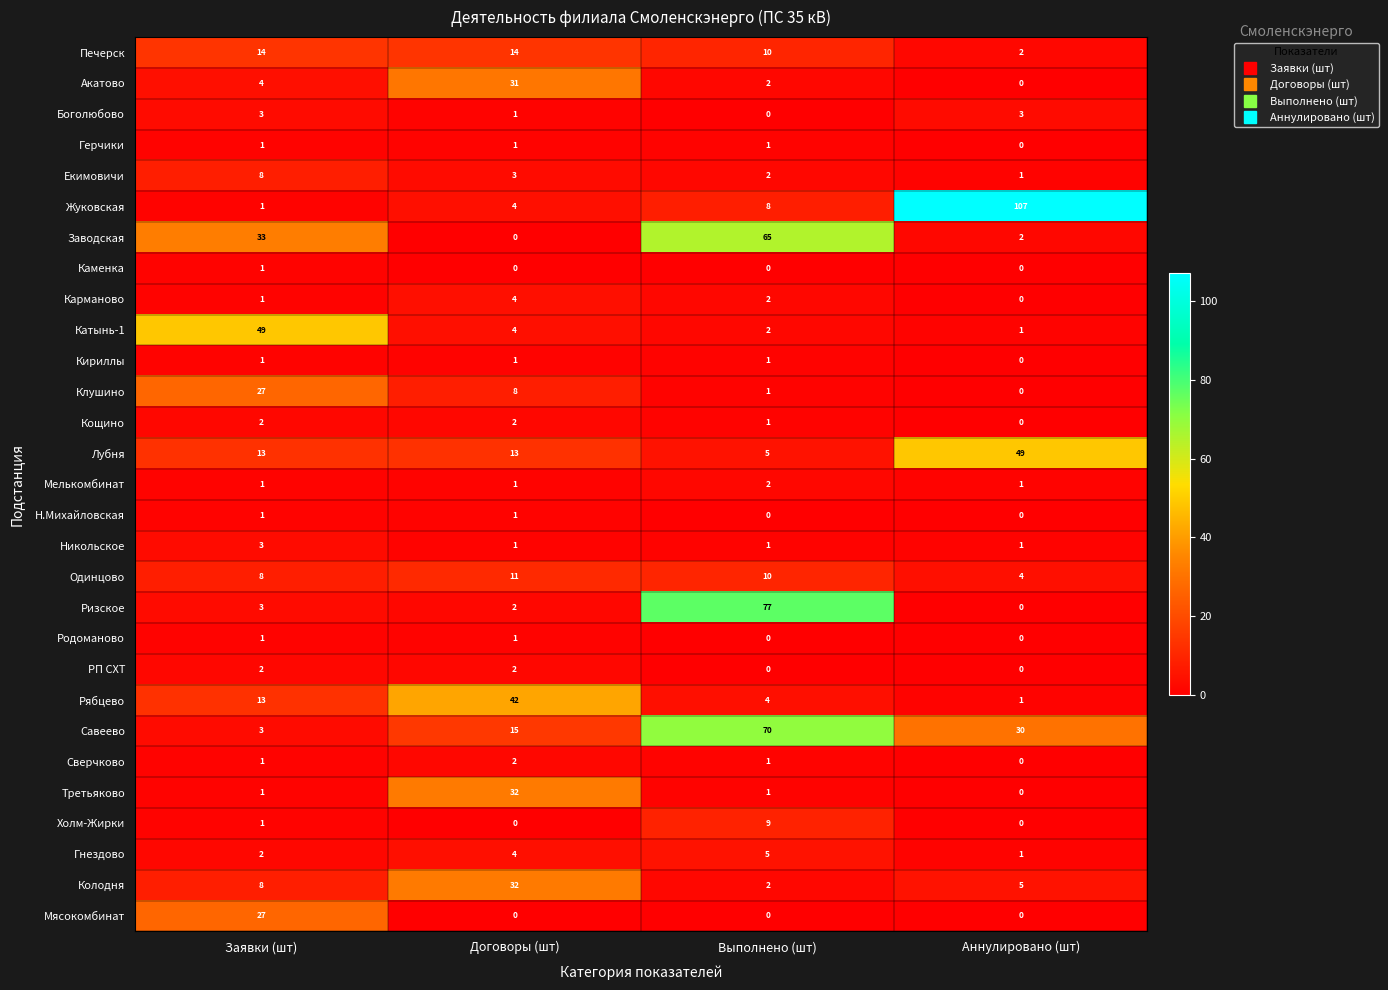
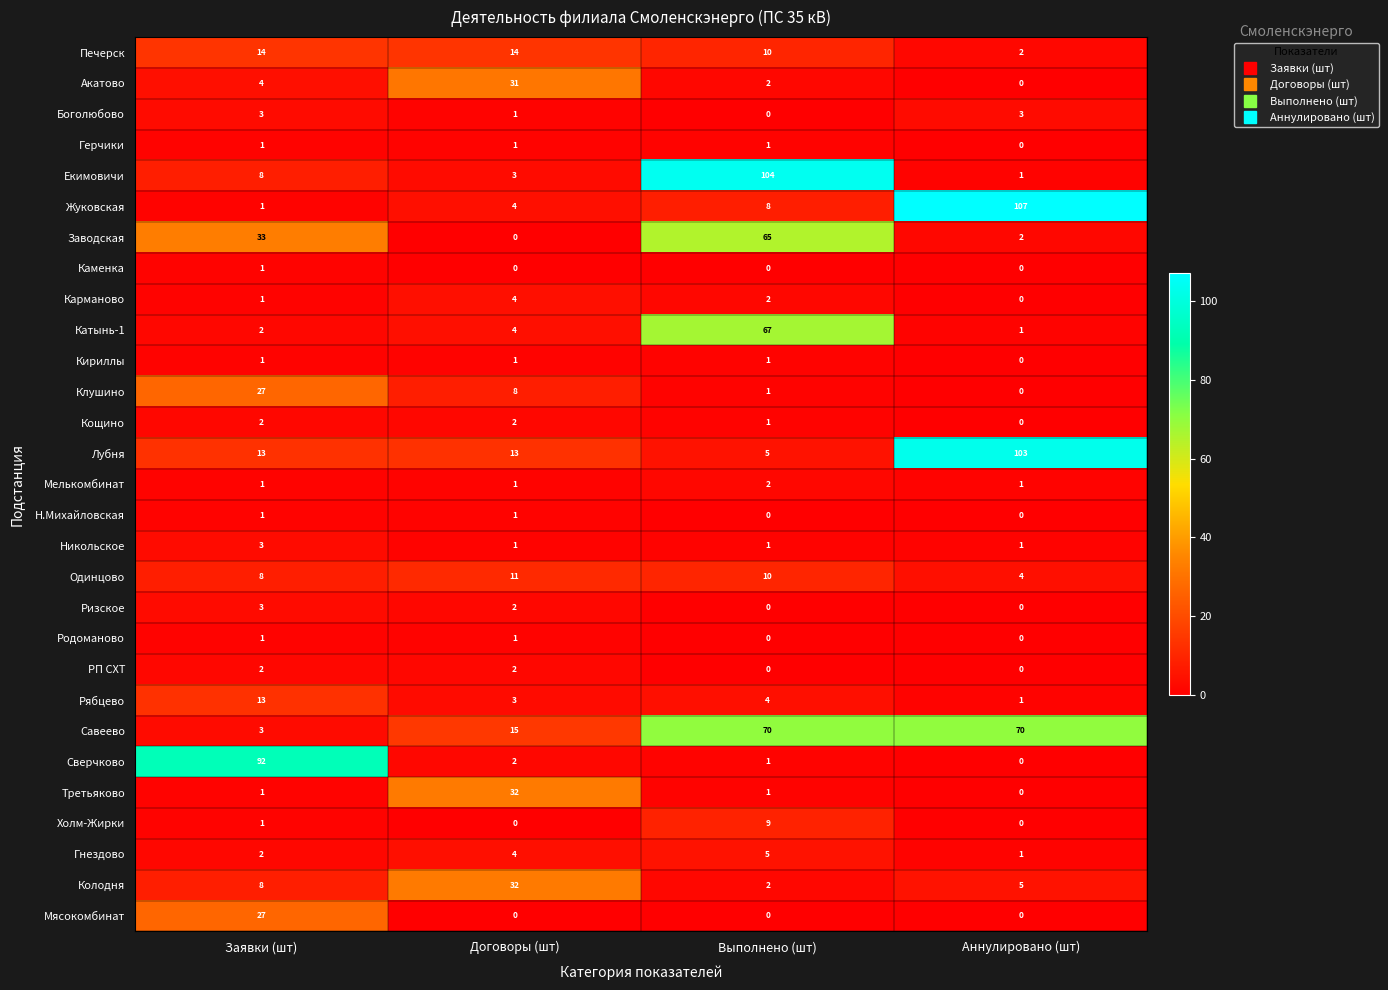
  {
    "Печерск": {
      "Заявки (шт)": 14,
      "Договоры (шт)": 14,
      "Выполнено (шт)": 10,
      "Аннулировано (шт)": 2
    },
    "Акатово": {
      "Заявки (шт)": 4,
      "Договоры (шт)": 31,
      "Выполнено (шт)": 2,
      "Аннулировано (шт)": 0
    },
    "Боголюбово": {
      "Заявки (шт)": 3,
      "Договоры (шт)": 1,
      "Выполнено (шт)": 0,
      "Аннулировано (шт)": 3
    },
    "Герчики": {
      "Заявки (шт)": 1,
      "Договоры (шт)": 1,
      "Выполнено (шт)": 1,
      "Аннулировано (шт)": 0
    },
    "Екимовичи": {
      "Заявки (шт)": 8,
      "Договоры (шт)": 3,
-     "Выполнено (шт)": 2,
+     "Выполнено (шт)": 104,
      "Аннулировано (шт)": 1
    },
    "Жуковская": {
      "Заявки (шт)": 1,
      "Договоры (шт)": 4,
      "Выполнено (шт)": 8,
      "Аннулировано (шт)": 107
    },
    "Заводская": {
      "Заявки (шт)": 33,
      "Договоры (шт)": 0,
      "Выполнено (шт)": 65,
      "Аннулировано (шт)": 2
    },
    "Каменка": {
      "Заявки (шт)": 1,
      "Договоры (шт)": 0,
      "Выполнено (шт)": 0,
      "Аннулировано (шт)": 0
    },
    "Карманово": {
      "Заявки (шт)": 1,
      "Договоры (шт)": 4,
      "Выполнено (шт)": 2,
      "Аннулировано (шт)": 0
    },
    "Катынь-1": {
-     "Заявки (шт)": 49,
+     "Заявки (шт)": 2,
      "Договоры (шт)": 4,
-     "Выполнено (шт)": 2,
+     "Выполнено (шт)": 67,
      "Аннулировано (шт)": 1
    },
    "Кириллы": {
      "Заявки (шт)": 1,
      "Договоры (шт)": 1,
      "Выполнено (шт)": 1,
      "Аннулировано (шт)": 0
    },
    "Клушино": {
      "Заявки (шт)": 27,
      "Договоры (шт)": 8,
      "Выполнено (шт)": 1,
      "Аннулировано (шт)": 0
    },
    "Кощино": {
      "Заявки (шт)": 2,
      "Договоры (шт)": 2,
      "Выполнено (шт)": 1,
      "Аннулировано (шт)": 0
    },
    "Лубня": {
      "Заявки (шт)": 13,
      "Договоры (шт)": 13,
      "Выполнено (шт)": 5,
-     "Аннулировано (шт)": 49
+     "Аннулировано (шт)": 103
    },
    "Мелькомбинат": {
      "Заявки (шт)": 1,
      "Договоры (шт)": 1,
      "Выполнено (шт)": 2,
      "Аннулировано (шт)": 1
    },
    "Н.Михайловская": {
      "Заявки (шт)": 1,
      "Договоры (шт)": 1,
      "Выполнено (шт)": 0,
      "Аннулировано (шт)": 0
    },
    "Никольское": {
      "Заявки (шт)": 3,
      "Договоры (шт)": 1,
      "Выполнено (шт)": 1,
      "Аннулировано (шт)": 1
    },
    "Одинцово": {
      "Заявки (шт)": 8,
      "Договоры (шт)": 11,
      "Выполнено (шт)": 10,
      "Аннулировано (шт)": 4
    },
    "Ризское": {
      "Заявки (шт)": 3,
      "Договоры (шт)": 2,
-     "Выполнено (шт)": 77,
+     "Выполнено (шт)": 0,
      "Аннулировано (шт)": 0
    },
    "Родоманово": {
      "Заявки (шт)": 1,
      "Договоры (шт)": 1,
      "Выполнено (шт)": 0,
      "Аннулировано (шт)": 0
    },
    "РП СХТ": {
      "Заявки (шт)": 2,
      "Договоры (шт)": 2,
      "Выполнено (шт)": 0,
      "Аннулировано (шт)": 0
    },
    "Рябцево": {
      "Заявки (шт)": 13,
-     "Договоры (шт)": 42,
+     "Договоры (шт)": 3,
      "Выполнено (шт)": 4,
      "Аннулировано (шт)": 1
    },
    "Савеево": {
      "Заявки (шт)": 3,
      "Договоры (шт)": 15,
      "Выполнено (шт)": 70,
-     "Аннулировано (шт)": 30
+     "Аннулировано (шт)": 70
    },
    "Сверчково": {
-     "Заявки (шт)": 1,
+     "Заявки (шт)": 92,
      "Договоры (шт)": 2,
      "Выполнено (шт)": 1,
      "Аннулировано (шт)": 0
    },
    "Третьяково": {
      "Заявки (шт)": 1,
      "Договоры (шт)": 32,
      "Выполнено (шт)": 1,
      "Аннулировано (шт)": 0
    },
    "Холм-Жирки": {
      "Заявки (шт)": 1,
      "Договоры (шт)": 0,
      "Выполнено (шт)": 9,
      "Аннулировано (шт)": 0
    },
    "Гнездово": {
      "Заявки (шт)": 2,
      "Договоры (шт)": 4,
      "Выполнено (шт)": 5,
      "Аннулировано (шт)": 1
    },
    "Колодня": {
      "Заявки (шт)": 8,
      "Договоры (шт)": 32,
      "Выполнено (шт)": 2,
      "Аннулировано (шт)": 5
    },
    "Мясокомбинат": {
      "Заявки (шт)": 27,
      "Договоры (шт)": 0,
      "Выполнено (шт)": 0,
      "Аннулировано (шт)": 0
    }
  }
